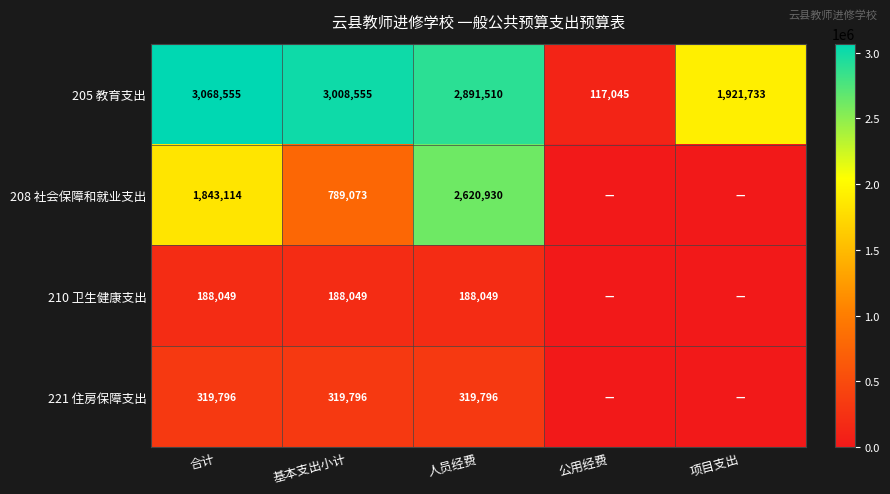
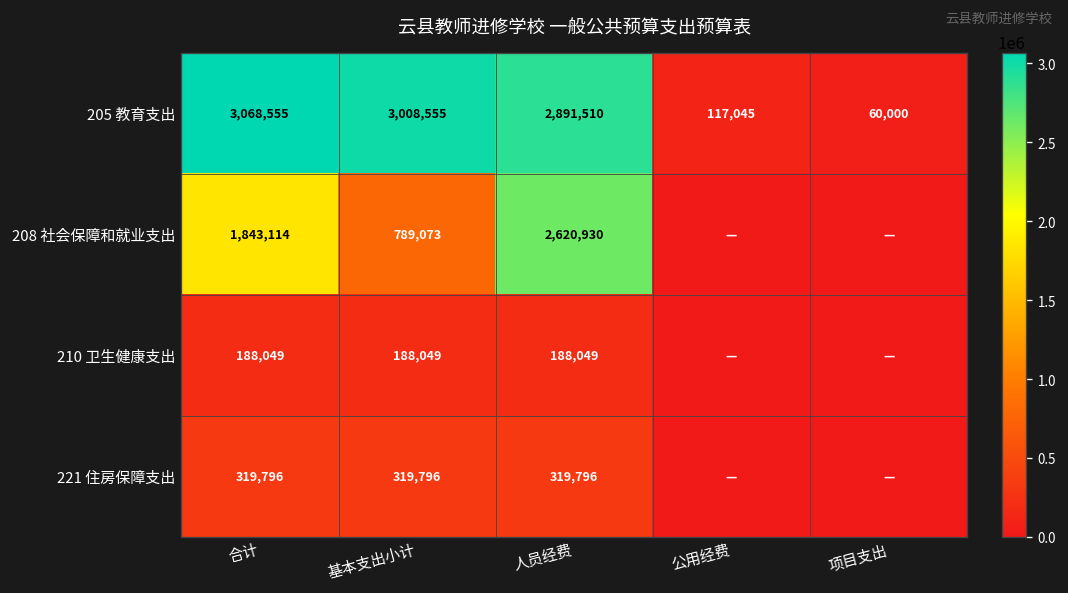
  {
    "205 教育支出": {
      "合计": "3,068,555",
      "基本支出小计": "3,008,555",
      "人员经费": "2,891,510",
      "公用经费": "117,045",
-     "项目支出": "1,921,733"
+     "项目支出": "60,000"
    },
    "208 社会保障和就业支出": {
      "合计": "1,843,114",
      "基本支出小计": "789,073",
      "人员经费": "2,620,930"
    },
    "210 卫生健康支出": {
      "合计": "188,049",
      "基本支出小计": "188,049",
      "人员经费": "188,049"
    },
    "221 住房保障支出": {
      "合计": "319,796",
      "基本支出小计": "319,796",
      "人员经费": "319,796"
    }
  }
